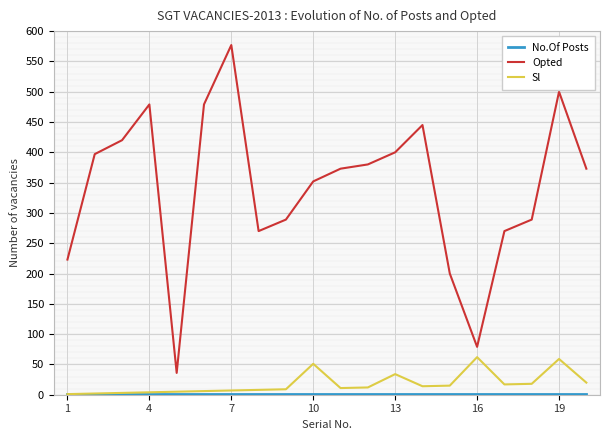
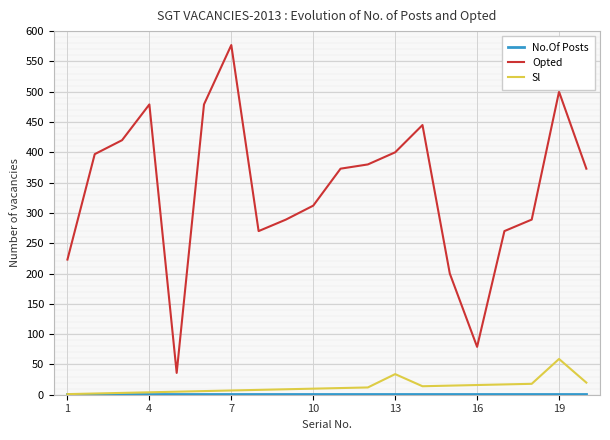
  {
    "No.Of Posts": {
      "7": 0,
      "10": 0,
      "13": 0,
      "16": 0,
      "19": 0
    },
    "Opted": {
      "1": 220,
      "4": 480,
      "7": 580,
-     "10": 350,
+     "10": 310,
      "13": 400,
      "16": 80,
      "19": 500
    },
    "Sl": {
      "7": 10,
-     "10": 50,
+     "10": 10,
      "13": 30,
-     "16": 60,
+     "16": 20,
      "19": 60
    }
  }
